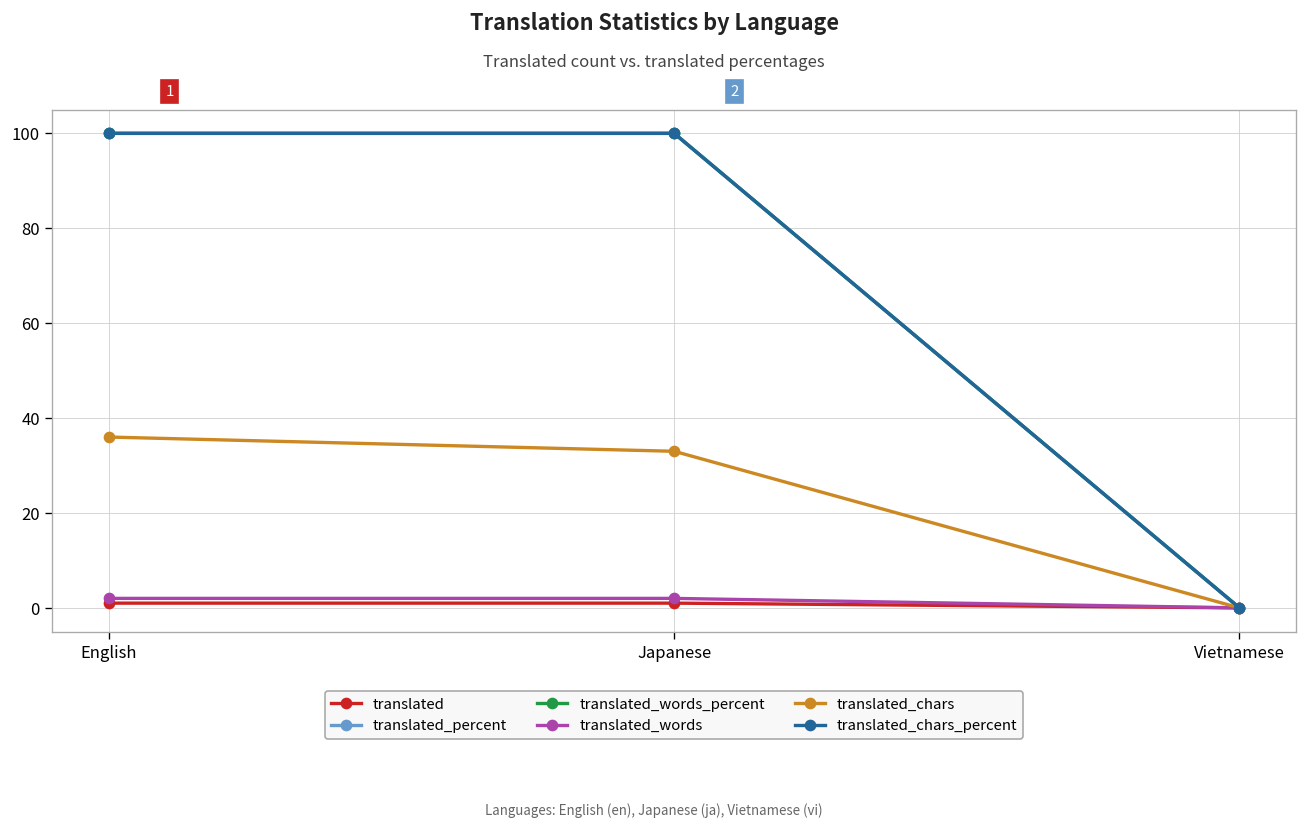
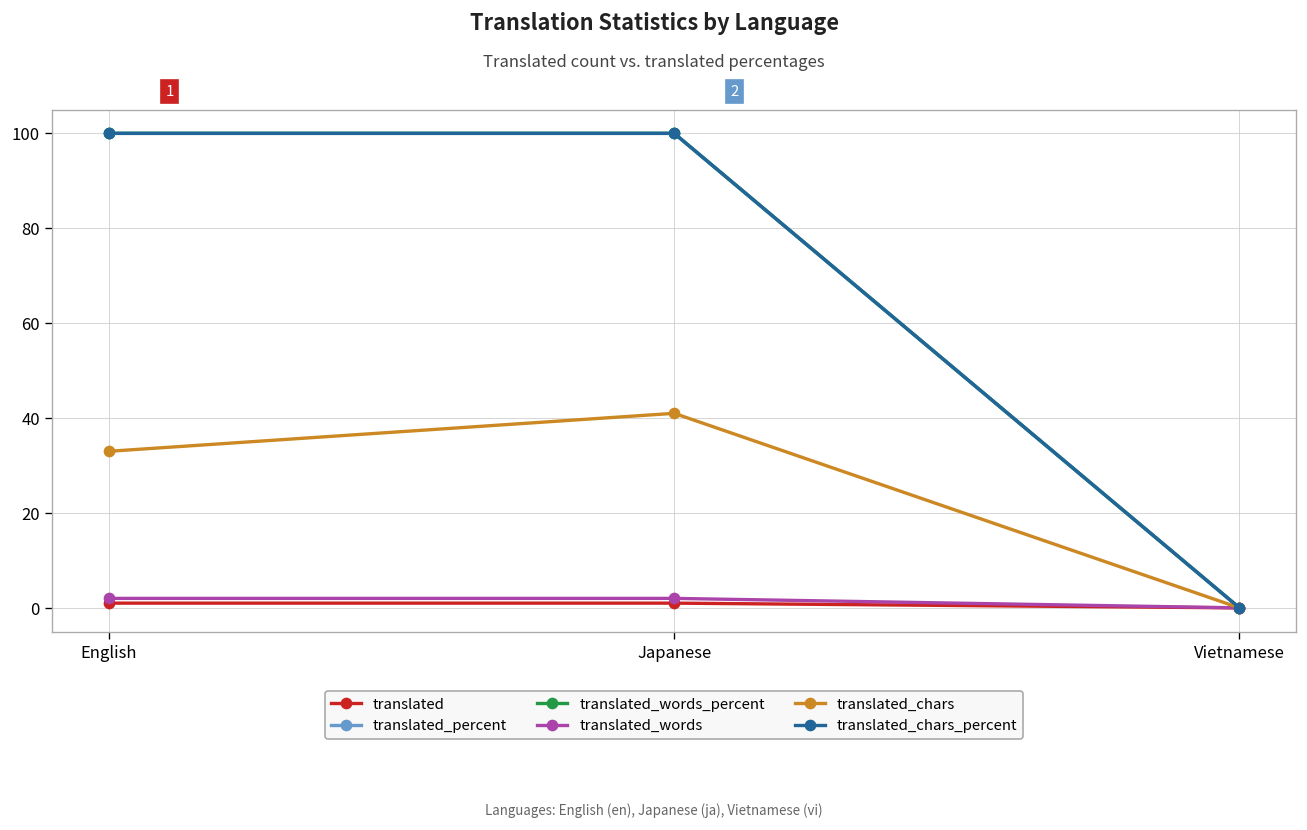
  {
    "translated": {
      "English": 1,
      "Japanese": 1
    },
    "translated_chars_percent": {
      "English": 100,
      "Japanese": 100
    },
    "translated_words": {
      "English": 2,
      "Japanese": 2
    },
    "translated_chars": {
-     "English": 36,
-     "Japanese": 33
+     "English": 33,
+     "Japanese": 41
    }
  }
